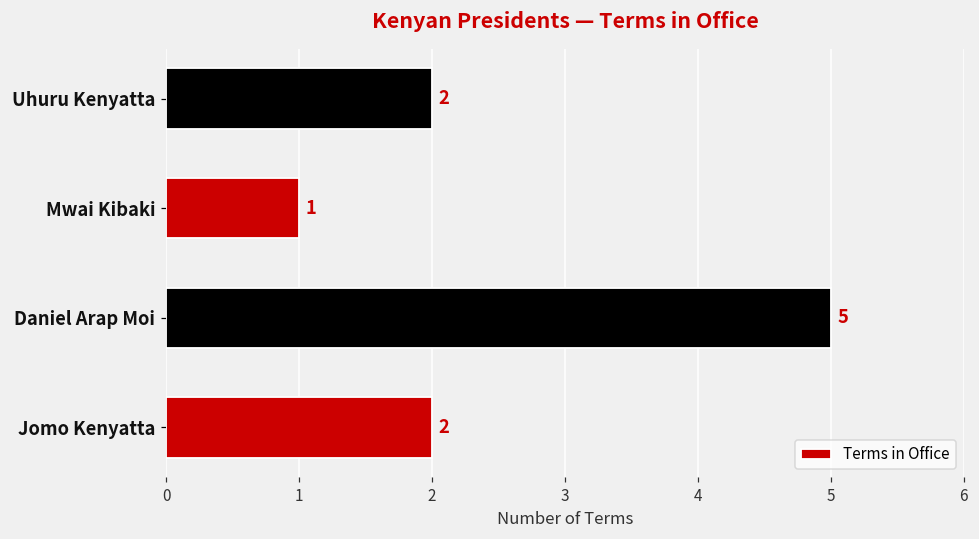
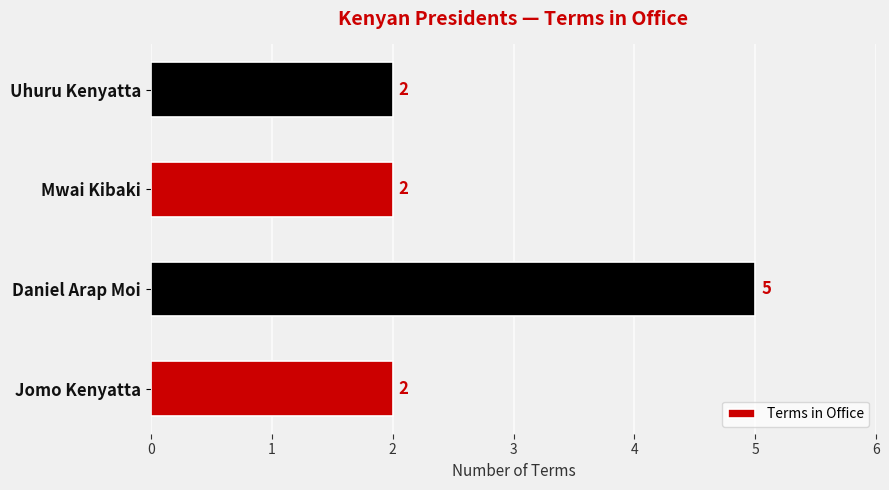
  {
    "Uhuru Kenyatta": 2,
-   "Mwai Kibaki": 1,
+   "Mwai Kibaki": 2,
    "Daniel Arap Moi": 5,
    "Jomo Kenyatta": 2
  }
